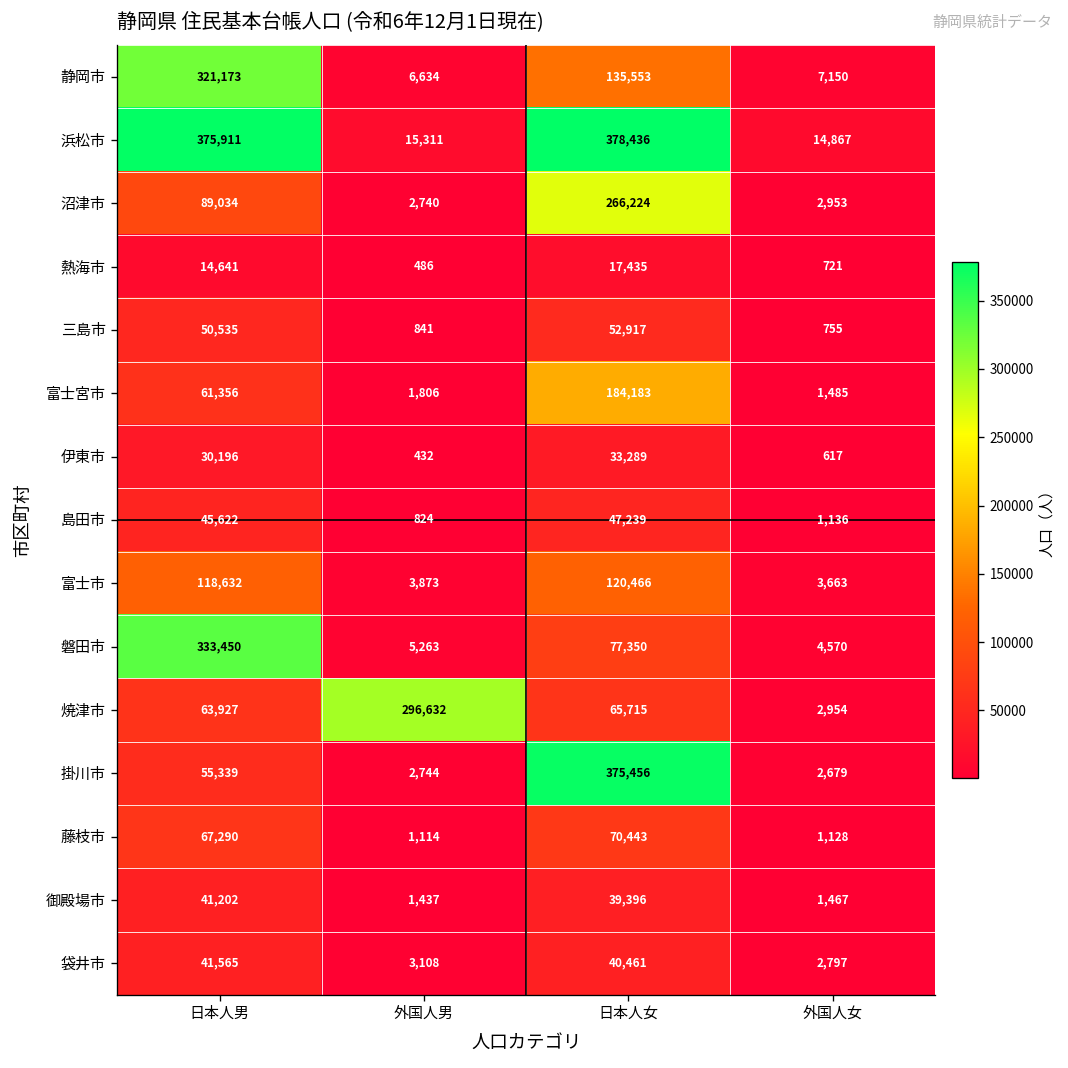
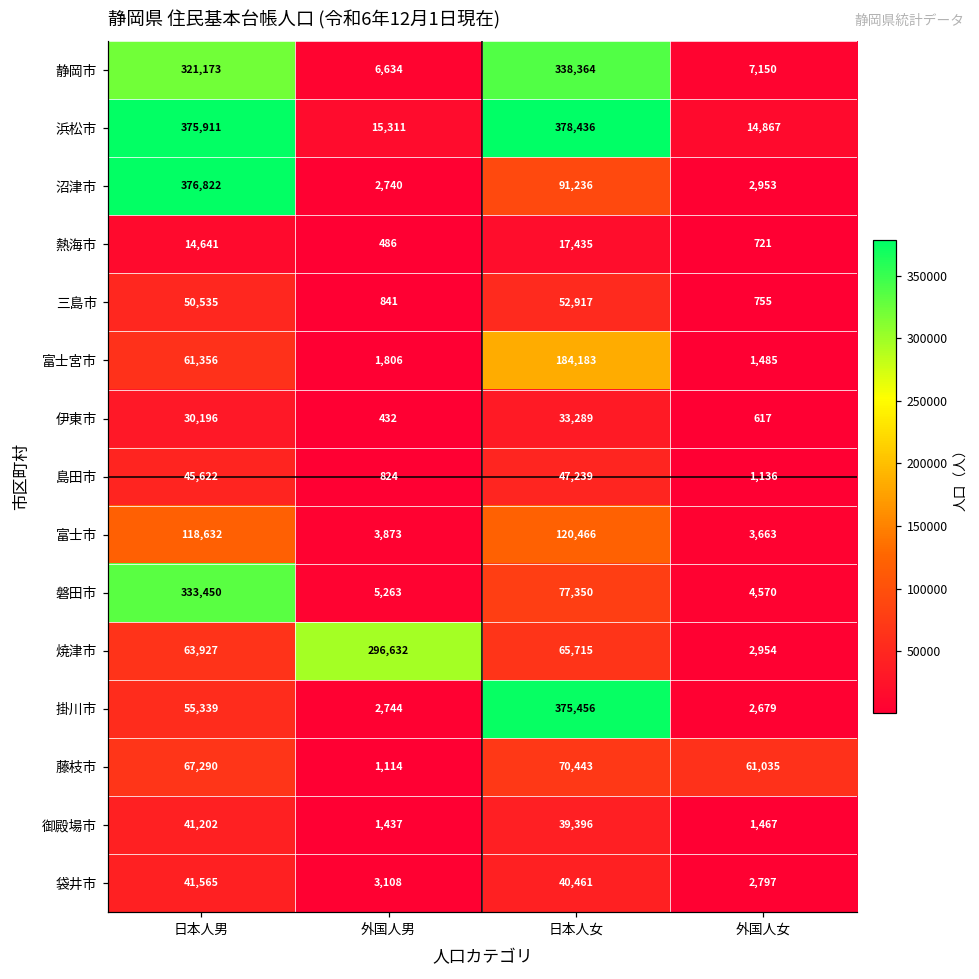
  {
    "静岡市": {
      "日本人男": "321,173",
      "外国人男": "6,634",
-     "日本人女": "135,553",
+     "日本人女": "338,364",
      "外国人女": "7,150"
    },
    "浜松市": {
      "日本人男": "375,911",
      "外国人男": "15,311",
      "日本人女": "378,436",
      "外国人女": "14,867"
    },
    "沼津市": {
-     "日本人男": "89,034",
+     "日本人男": "376,822",
      "外国人男": "2,740",
-     "日本人女": "266,224",
+     "日本人女": "91,236",
      "外国人女": "2,953"
    },
    "熱海市": {
      "日本人男": "14,641",
      "外国人男": "486",
      "日本人女": "17,435",
      "外国人女": "721"
    },
    "三島市": {
      "日本人男": "50,535",
      "外国人男": "841",
      "日本人女": "52,917",
      "外国人女": "755"
    },
    "富士宮市": {
      "日本人男": "61,356",
      "外国人男": "1,806",
      "日本人女": "184,183",
      "外国人女": "1,485"
    },
    "伊東市": {
      "日本人男": "30,196",
      "外国人男": "432",
      "日本人女": "33,289",
      "外国人女": "617"
    },
    "島田市": {
      "日本人男": "45,622",
      "外国人男": "824",
      "日本人女": "47,239",
      "外国人女": "1,136"
    },
    "富士市": {
      "日本人男": "118,632",
      "外国人男": "3,873",
      "日本人女": "120,466",
      "外国人女": "3,663"
    },
    "磐田市": {
      "日本人男": "333,450",
      "外国人男": "5,263",
      "日本人女": "77,350",
      "外国人女": "4,570"
    },
    "焼津市": {
      "日本人男": "63,927",
      "外国人男": "296,632",
      "日本人女": "65,715",
      "外国人女": "2,954"
    },
    "掛川市": {
      "日本人男": "55,339",
      "外国人男": "2,744",
      "日本人女": "375,456",
      "外国人女": "2,679"
    },
    "藤枝市": {
      "日本人男": "67,290",
      "外国人男": "1,114",
      "日本人女": "70,443",
-     "外国人女": "1,128"
+     "外国人女": "61,035"
    },
    "御殿場市": {
      "日本人男": "41,202",
      "外国人男": "1,437",
      "日本人女": "39,396",
      "外国人女": "1,467"
    },
    "袋井市": {
      "日本人男": "41,565",
      "外国人男": "3,108",
      "日本人女": "40,461",
      "外国人女": "2,797"
    }
  }
